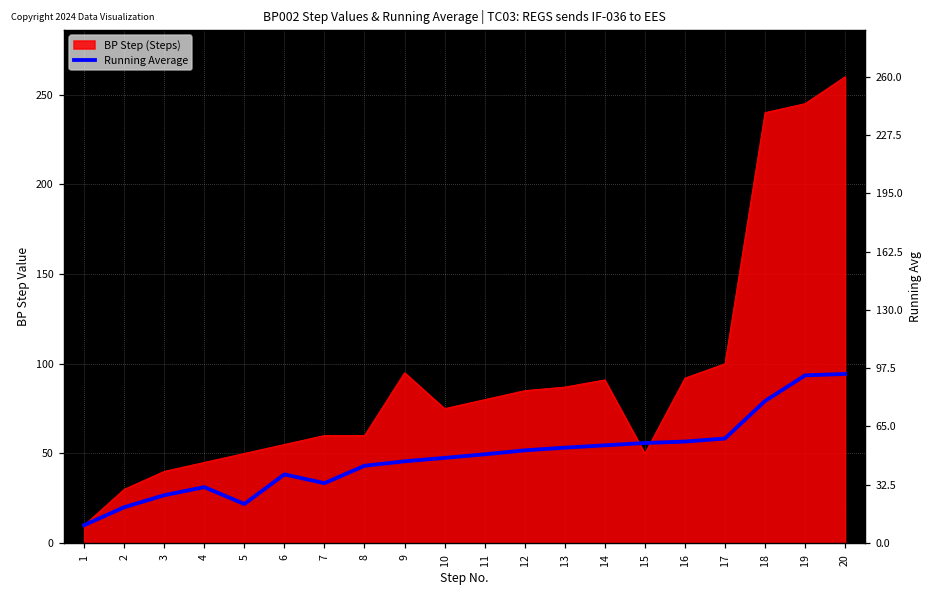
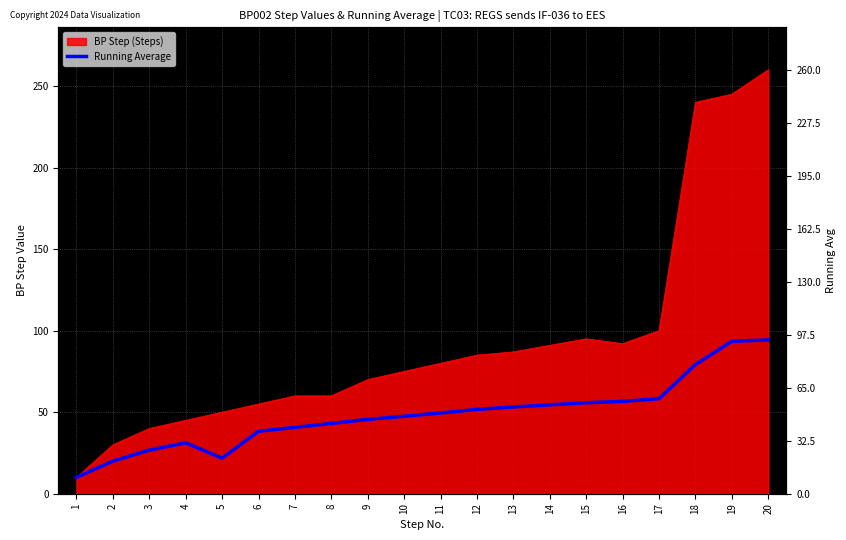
  {
    "BP Step (Steps)": {
      "2": 30,
      "3": 40,
      "4": 45,
      "5": 50,
      "6": 55,
      "7": 60,
      "8": 60,
-     "9": 95,
+     "9": 70,
      "10": 75,
      "11": 80,
      "12": 85,
      "13": 87,
      "14": 91,
-     "15": 50,
+     "15": 95,
      "16": 92,
      "17": 100,
      "18": 240,
      "19": 245,
      "20": 260
    },
    "Running Average": {
      "2": 20,
      "3": 27,
      "4": 31,
      "5": 22,
      "6": 38,
-     "7": 33,
+     "7": 41,
      "8": 43,
      "9": 46,
      "10": 48,
      "11": 50,
      "12": 52,
      "13": 53,
      "14": 55,
      "15": 56,
      "16": 57,
      "17": 58,
      "18": 79,
      "19": 94,
      "20": 94
    }
  }
